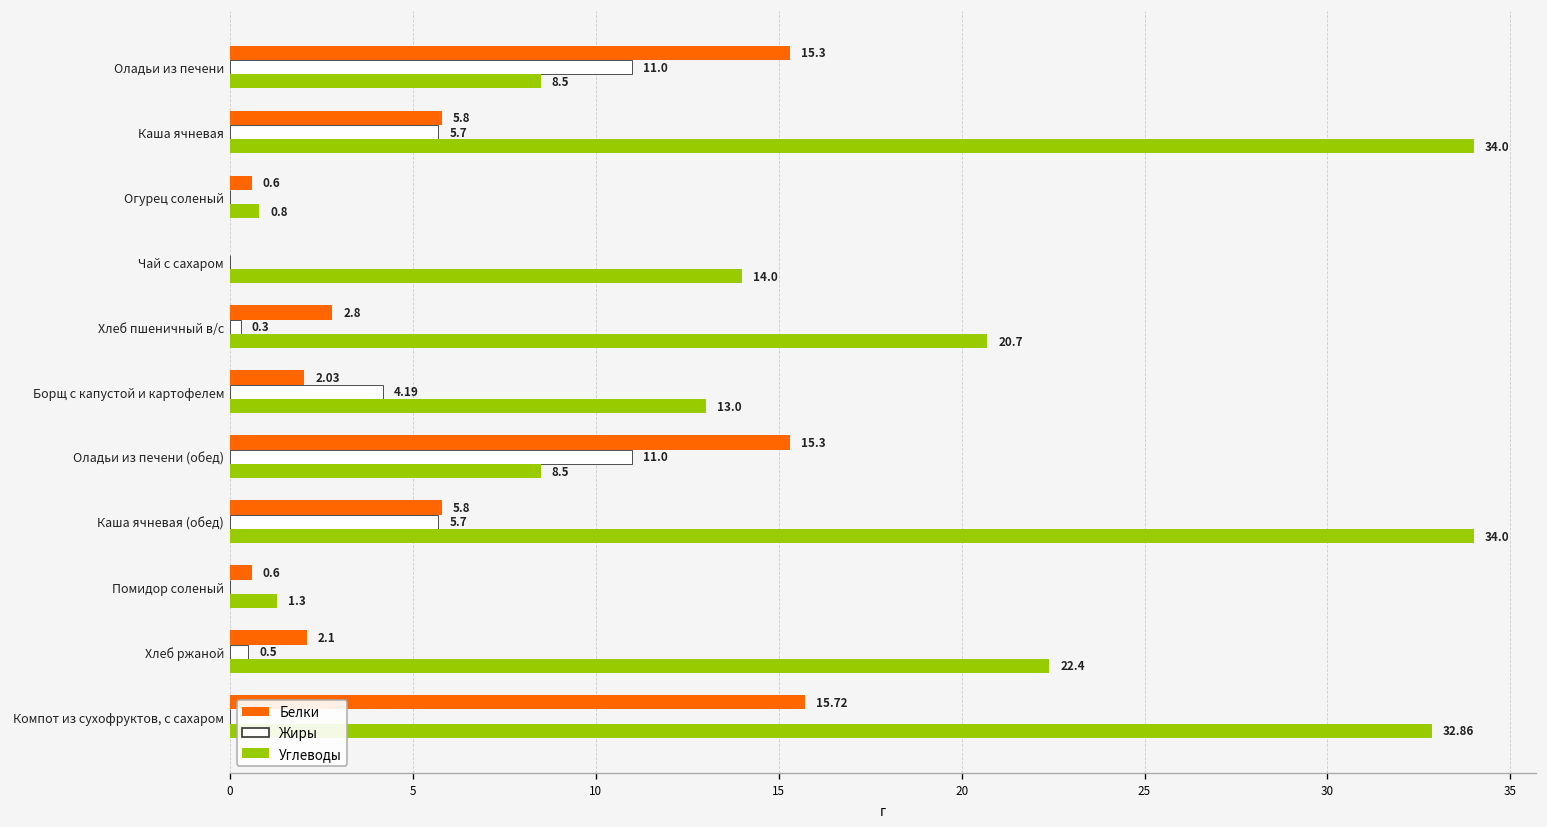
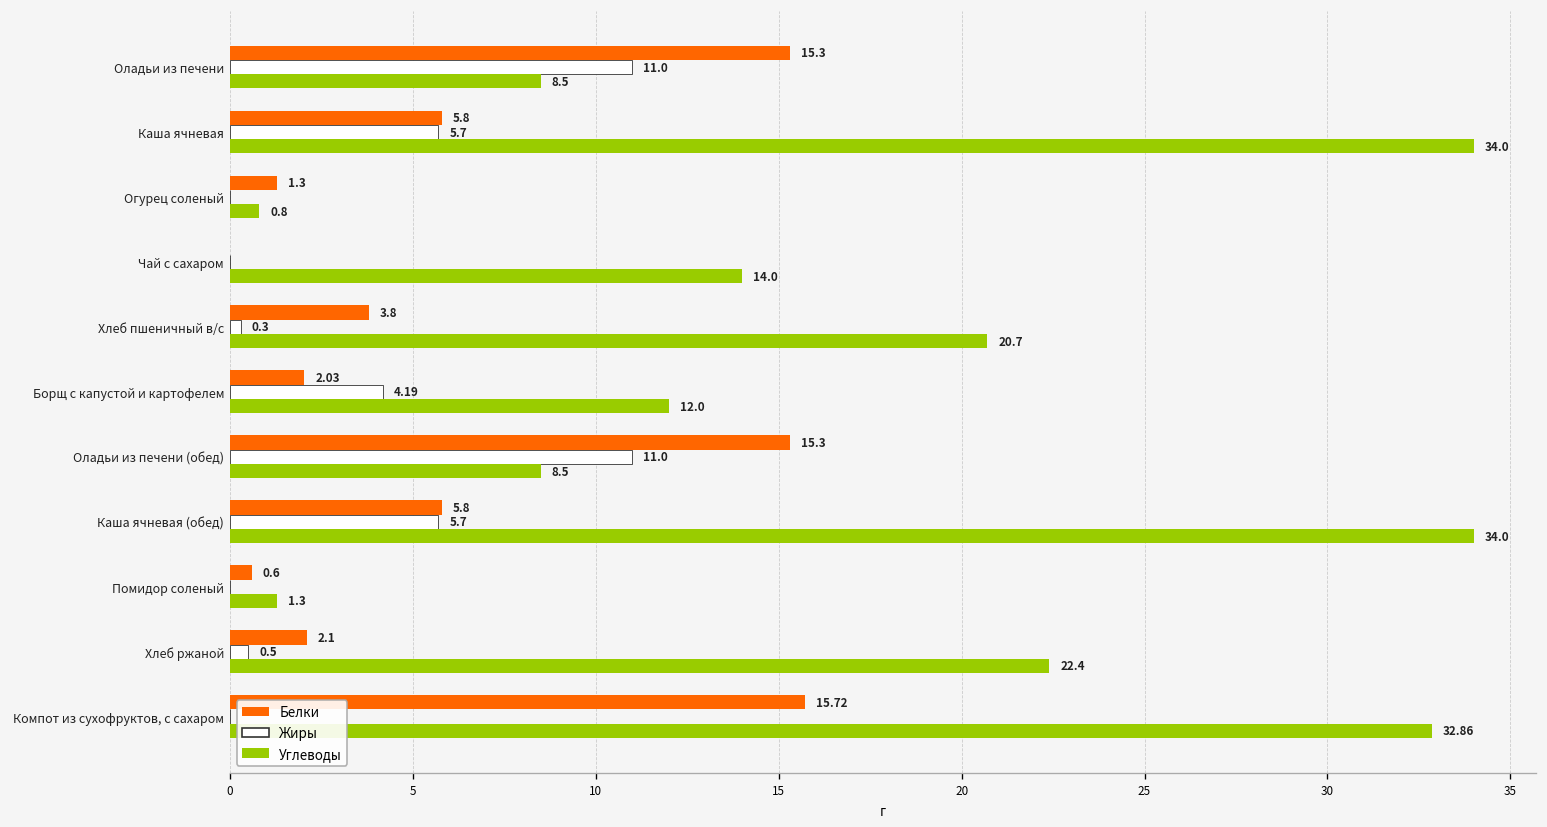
  {
    "Белки": {
      "Оладьи из печени": 15.3,
      "Каша ячневая": 5.8,
-     "Огурец соленый": 0.6,
-     "Хлеб пшеничный в/с": 2.8,
+     "Огурец соленый": 1.3,
+     "Хлеб пшеничный в/с": 3.8,
      "Борщ с капустой и картофелем": 2.03,
      "Оладьи из печени (обед)": 15.3,
      "Каша ячневая (обед)": 5.8,
      "Помидор соленый": 0.6,
      "Хлеб ржаной": 2.1,
      "Компот из сухофруктов, с сахаром": 15.72
    },
    "Жиры": {
      "Оладьи из печени": 11.0,
      "Каша ячневая": 5.7,
      "Хлеб пшеничный в/с": 0.3,
      "Борщ с капустой и картофелем": 4.19,
      "Оладьи из печени (обед)": 11.0,
      "Каша ячневая (обед)": 5.7,
      "Хлеб ржаной": 0.5
    },
    "Углеводы": {
      "Оладьи из печени": 8.5,
      "Каша ячневая": 34.0,
      "Огурец соленый": 0.8,
      "Чай с сахаром": 14.0,
      "Хлеб пшеничный в/с": 20.7,
-     "Борщ с капустой и картофелем": 13.0,
+     "Борщ с капустой и картофелем": 12.0,
      "Оладьи из печени (обед)": 8.5,
      "Каша ячневая (обед)": 34.0,
      "Помидор соленый": 1.3,
      "Хлеб ржаной": 22.4,
      "Компот из сухофруктов, с сахаром": 32.86
    }
  }
